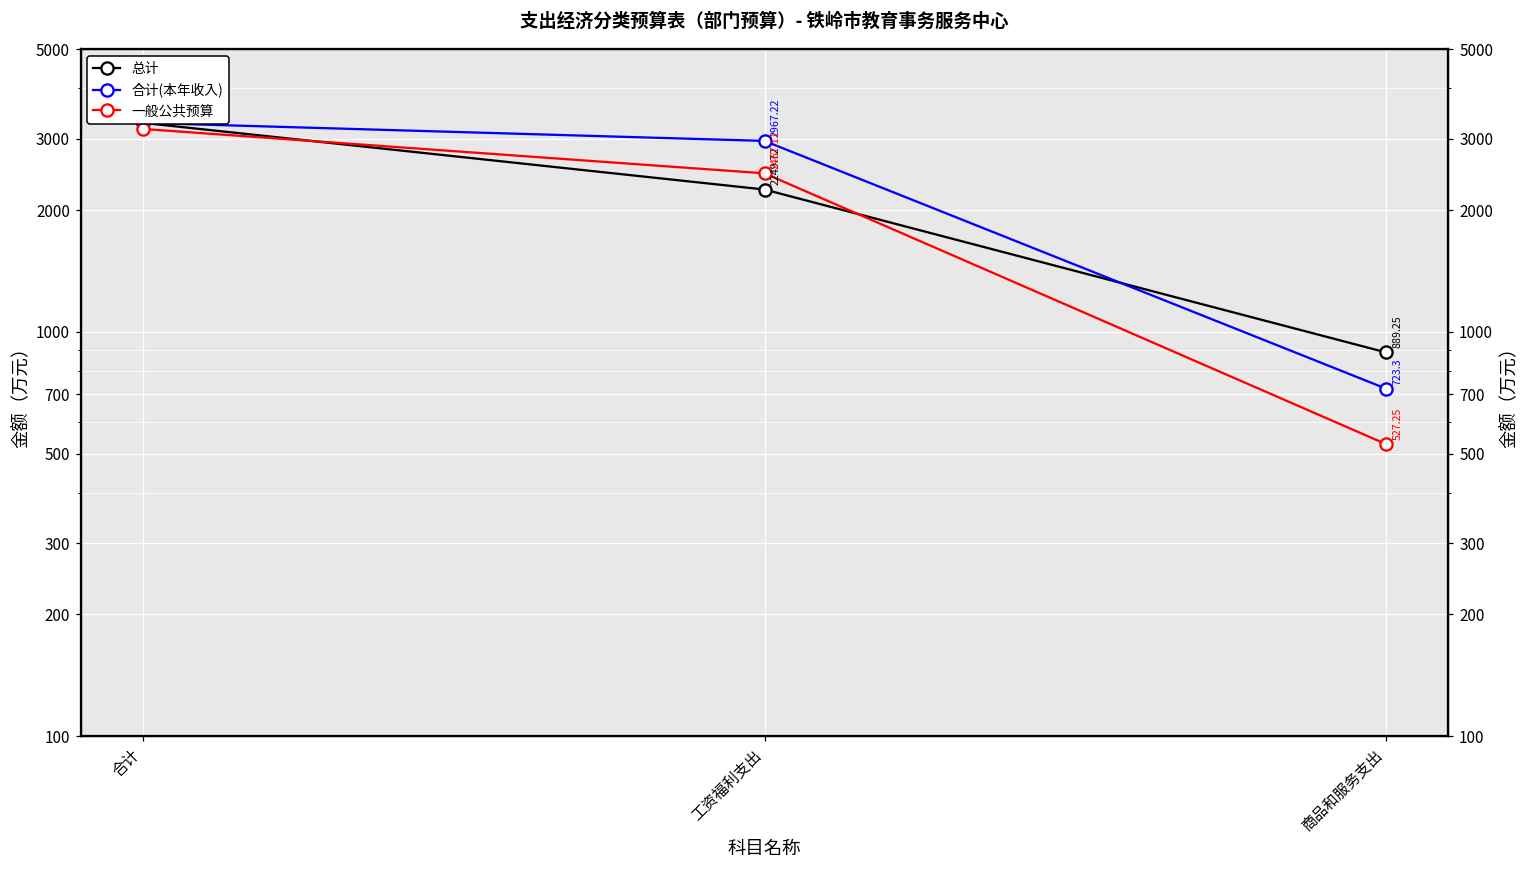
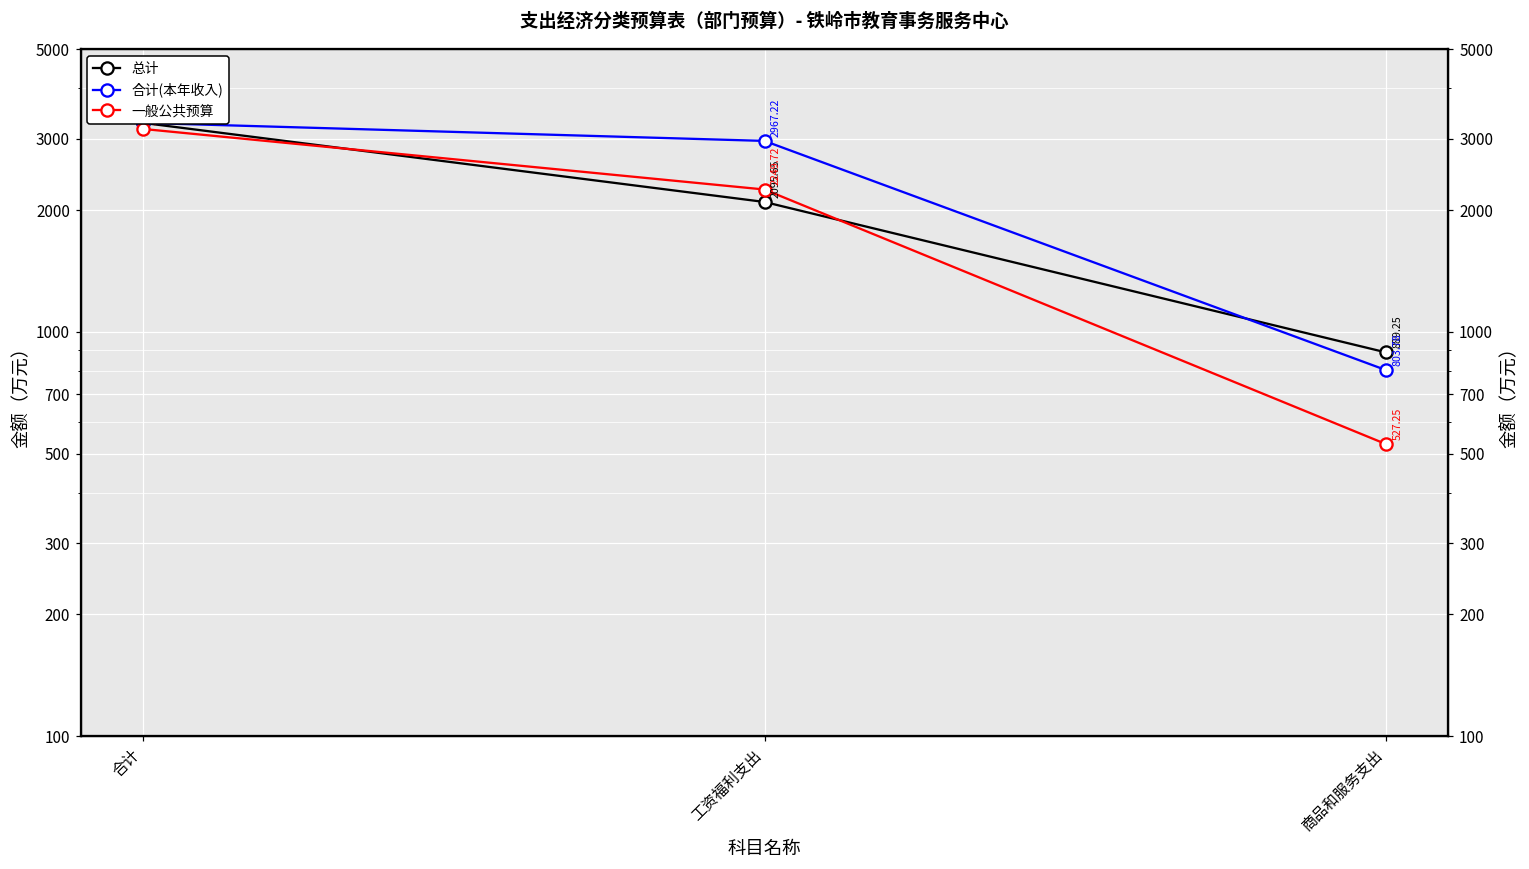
  {
    "总计": {
-     "工资福利支出": 2249.72
+     "工资福利支出": 2095.65
    },
    "合计(本年收入)": {
      "工资福利支出": 2967.22,
-     "商品和服务支出": 723.3
+     "商品和服务支出": 803.78
    },
    "一般公共预算": {
-     "工资福利支出": 2467.11,
+     "工资福利支出": 2249.72,
      "商品和服务支出": 527.25
    }
  }
